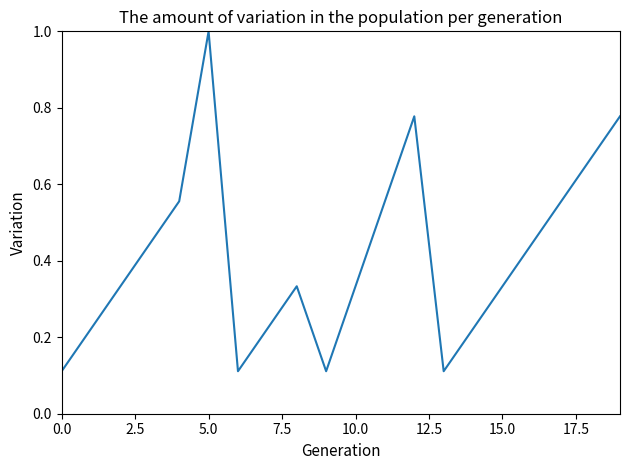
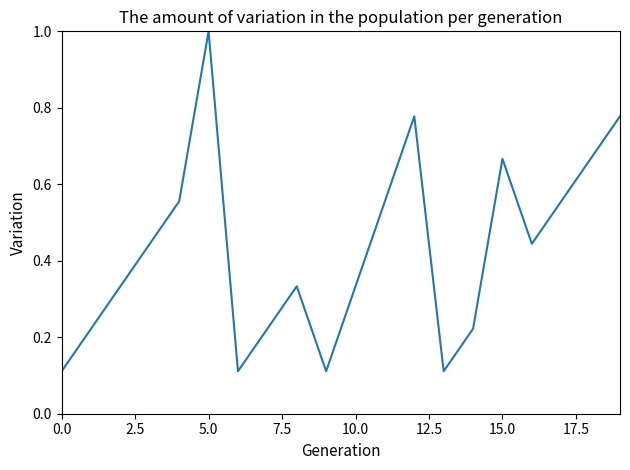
  {
    "0.0": 0.11,
    "5.0": 1.00,
    "10.0": 0.33,
-   "15.0": 0.33
+   "15.0": 0.67
  }
